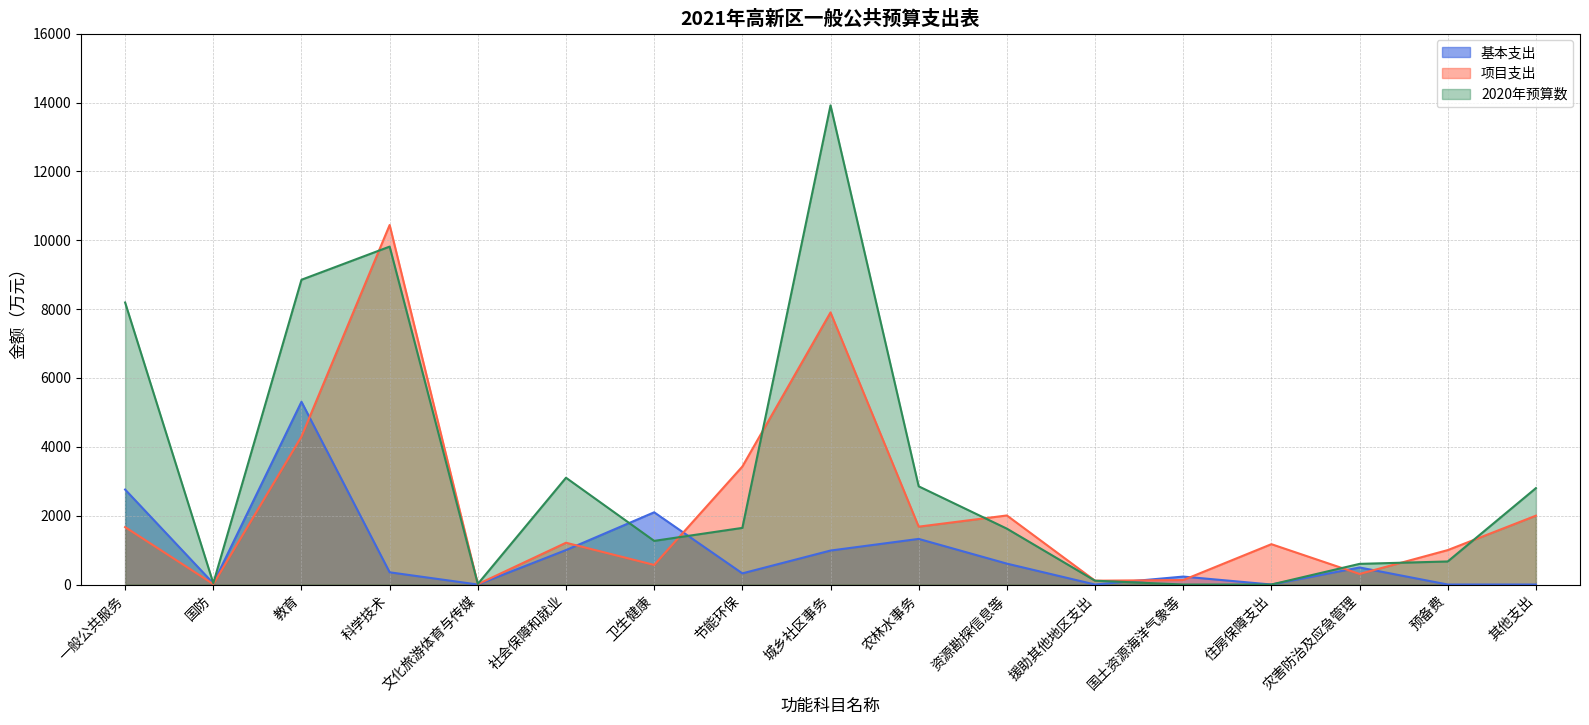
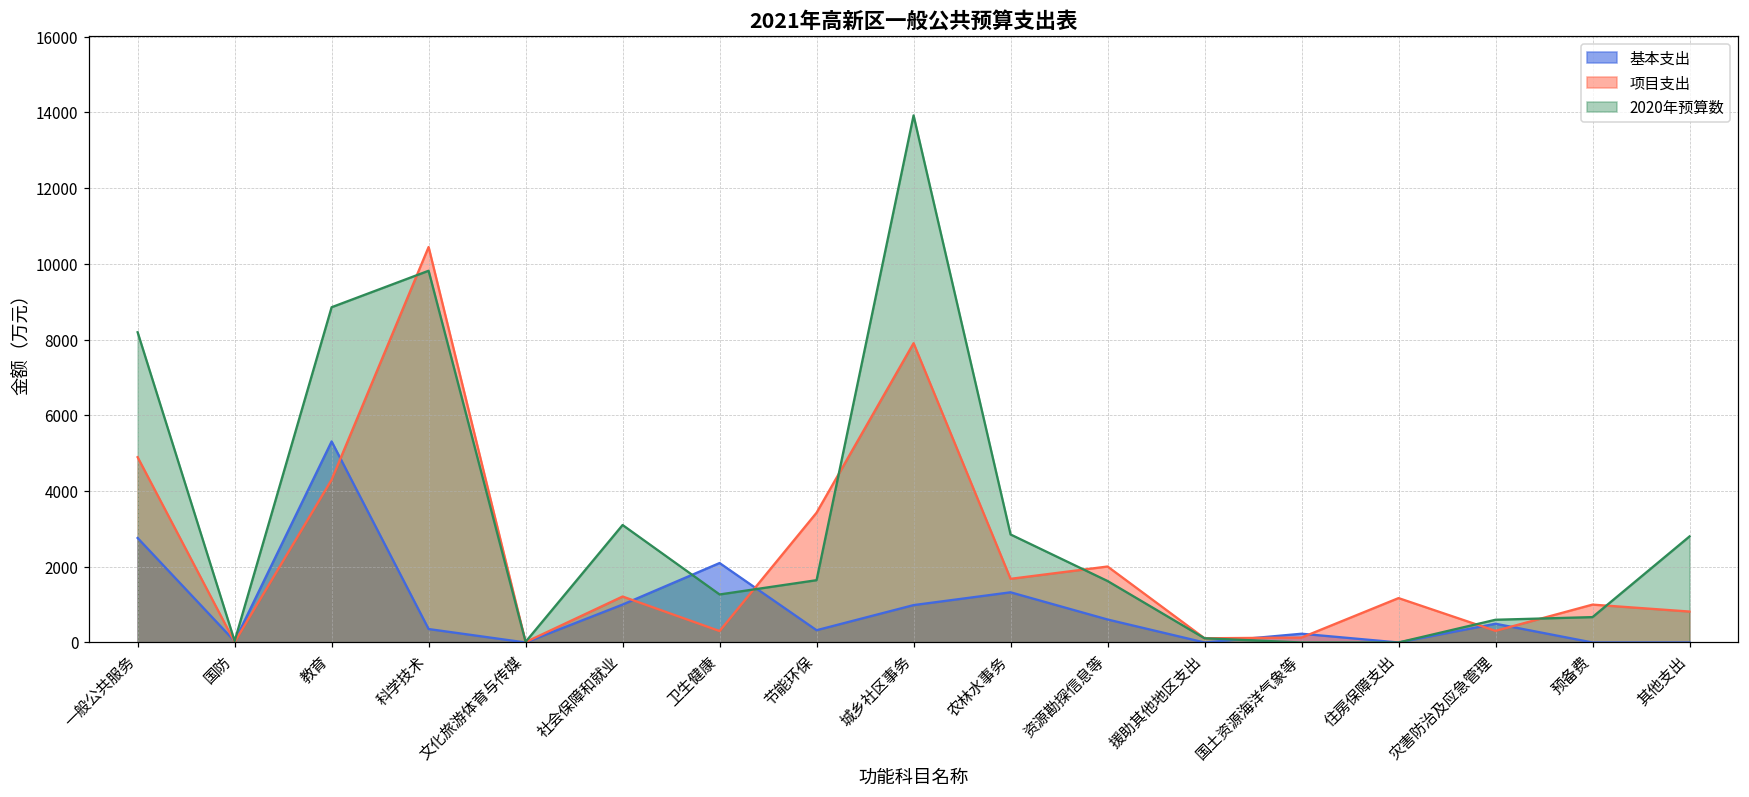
  {
    "基本支出": {
      "一般公共服务": 2800,
      "教育": 5300,
      "科学技术": 400,
      "社会保障和就业": 1000,
      "卫生健康": 2100,
      "节能环保": 300,
      "城乡社区事务": 1000,
      "农林水事务": 1300,
      "资源勘探信息等": 600,
      "援助其他地区支出": 0,
      "国土资源海洋气象等": 200,
      "灾害防治及应急管理": 500,
      "预备费": 0,
      "其他支出": 0
    },
    "项目支出": {
-     "一般公共服务": 1700,
+     "一般公共服务": 4900,
      "教育": 4300,
      "科学技术": 10400,
      "社会保障和就业": 1200,
-     "卫生健康": 600,
+     "卫生健康": 300,
      "节能环保": 3400,
      "城乡社区事务": 7900,
      "农林水事务": 1700,
      "资源勘探信息等": 2000,
      "国土资源海洋气象等": 100,
      "住房保障支出": 1200,
      "灾害防治及应急管理": 300,
      "预备费": 1000,
-     "其他支出": 2000
+     "其他支出": 800
    },
    "2020年预算数": {
      "一般公共服务": 8200,
      "教育": 8900,
      "科学技术": 9800,
      "社会保障和就业": 3100,
      "卫生健康": 1300,
      "节能环保": 1600,
      "城乡社区事务": 13900,
      "农林水事务": 2900,
      "资源勘探信息等": 1600,
      "国土资源海洋气象等": 0,
      "灾害防治及应急管理": 600,
      "预备费": 700,
      "其他支出": 2800
    }
  }
